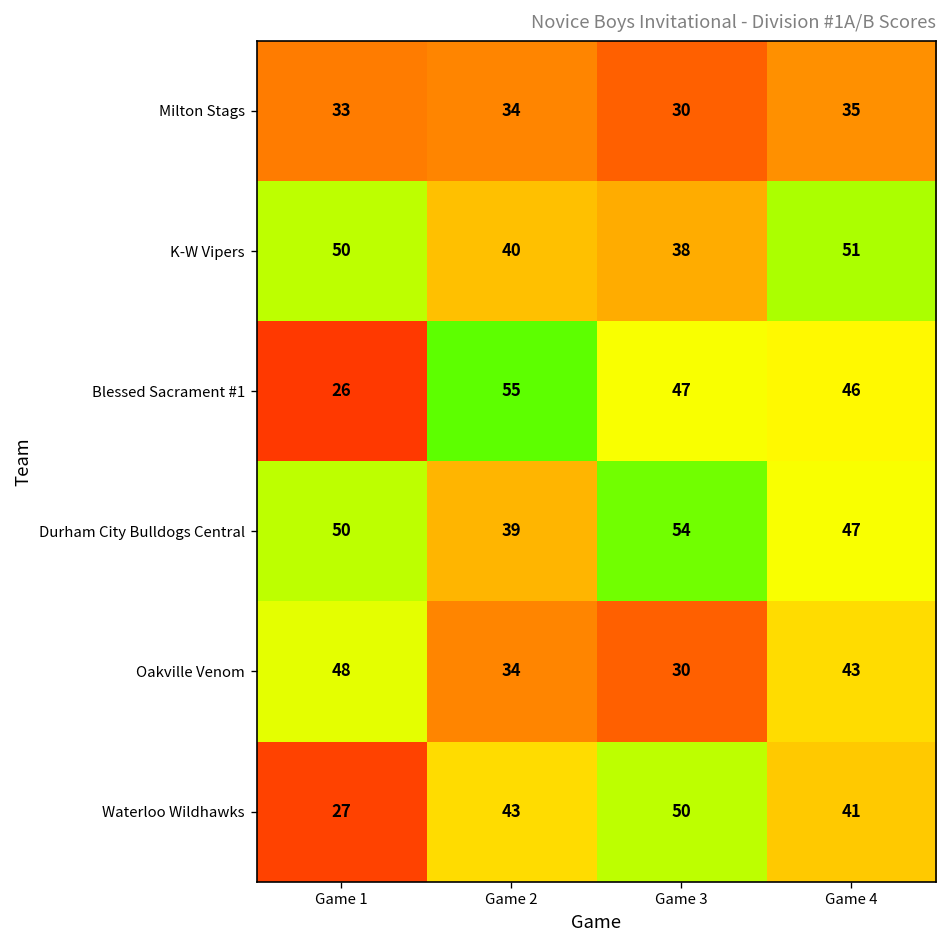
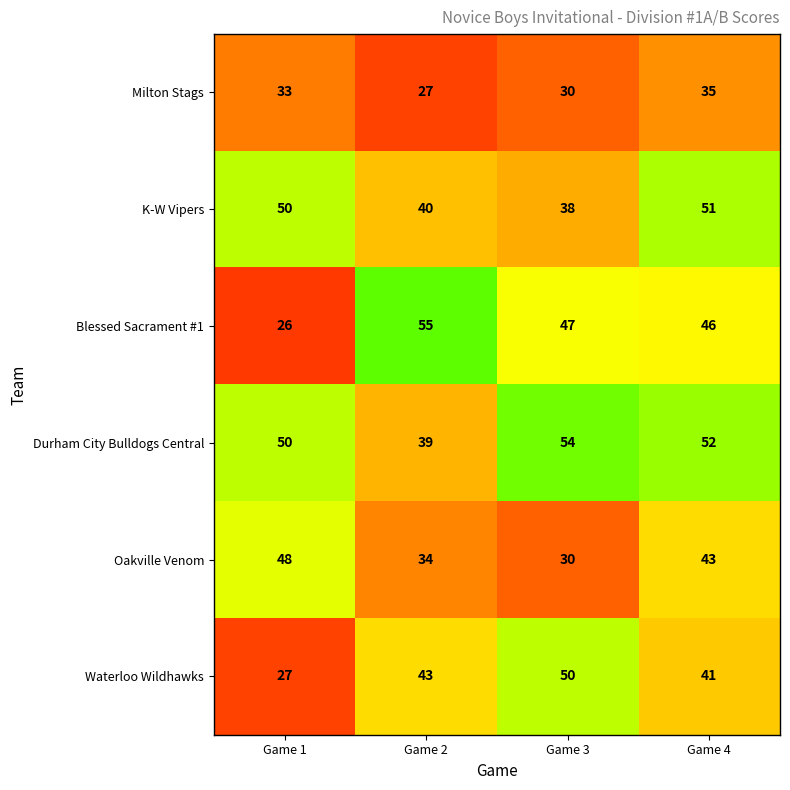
  {
    "Milton Stags": {
      "Game 1": 33,
-     "Game 2": 34,
+     "Game 2": 27,
      "Game 3": 30,
      "Game 4": 35
    },
    "K-W Vipers": {
      "Game 1": 50,
      "Game 2": 40,
      "Game 3": 38,
      "Game 4": 51
    },
    "Blessed Sacrament #1": {
      "Game 1": 26,
      "Game 2": 55,
      "Game 3": 47,
      "Game 4": 46
    },
    "Durham City Bulldogs Central": {
      "Game 1": 50,
      "Game 2": 39,
      "Game 3": 54,
-     "Game 4": 47
+     "Game 4": 52
    },
    "Oakville Venom": {
      "Game 1": 48,
      "Game 2": 34,
      "Game 3": 30,
      "Game 4": 43
    },
    "Waterloo Wildhawks": {
      "Game 1": 27,
      "Game 2": 43,
      "Game 3": 50,
      "Game 4": 41
    }
  }
